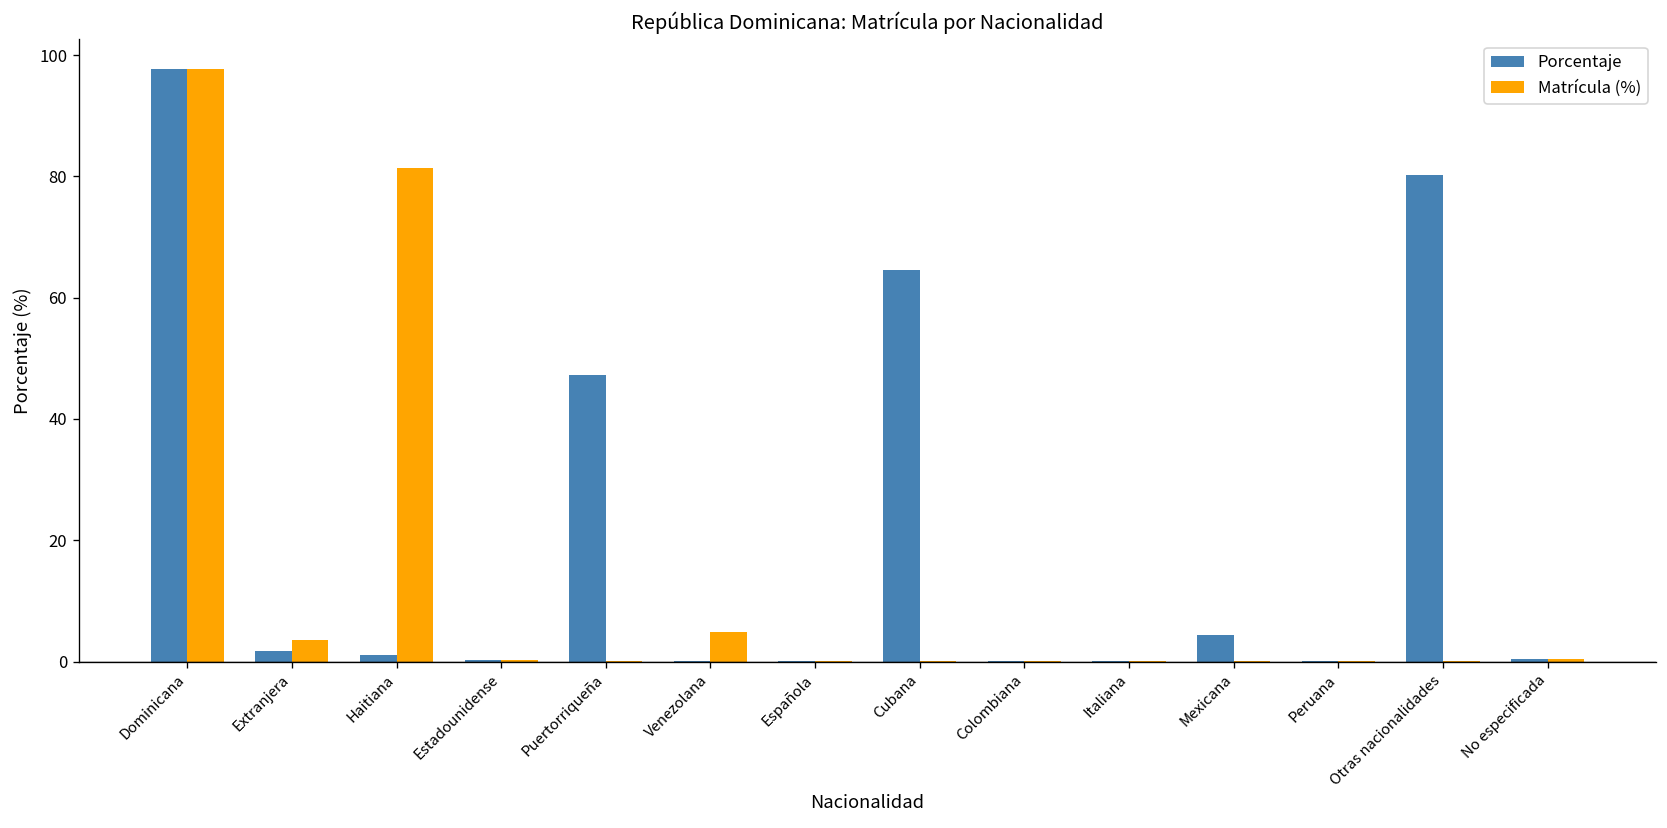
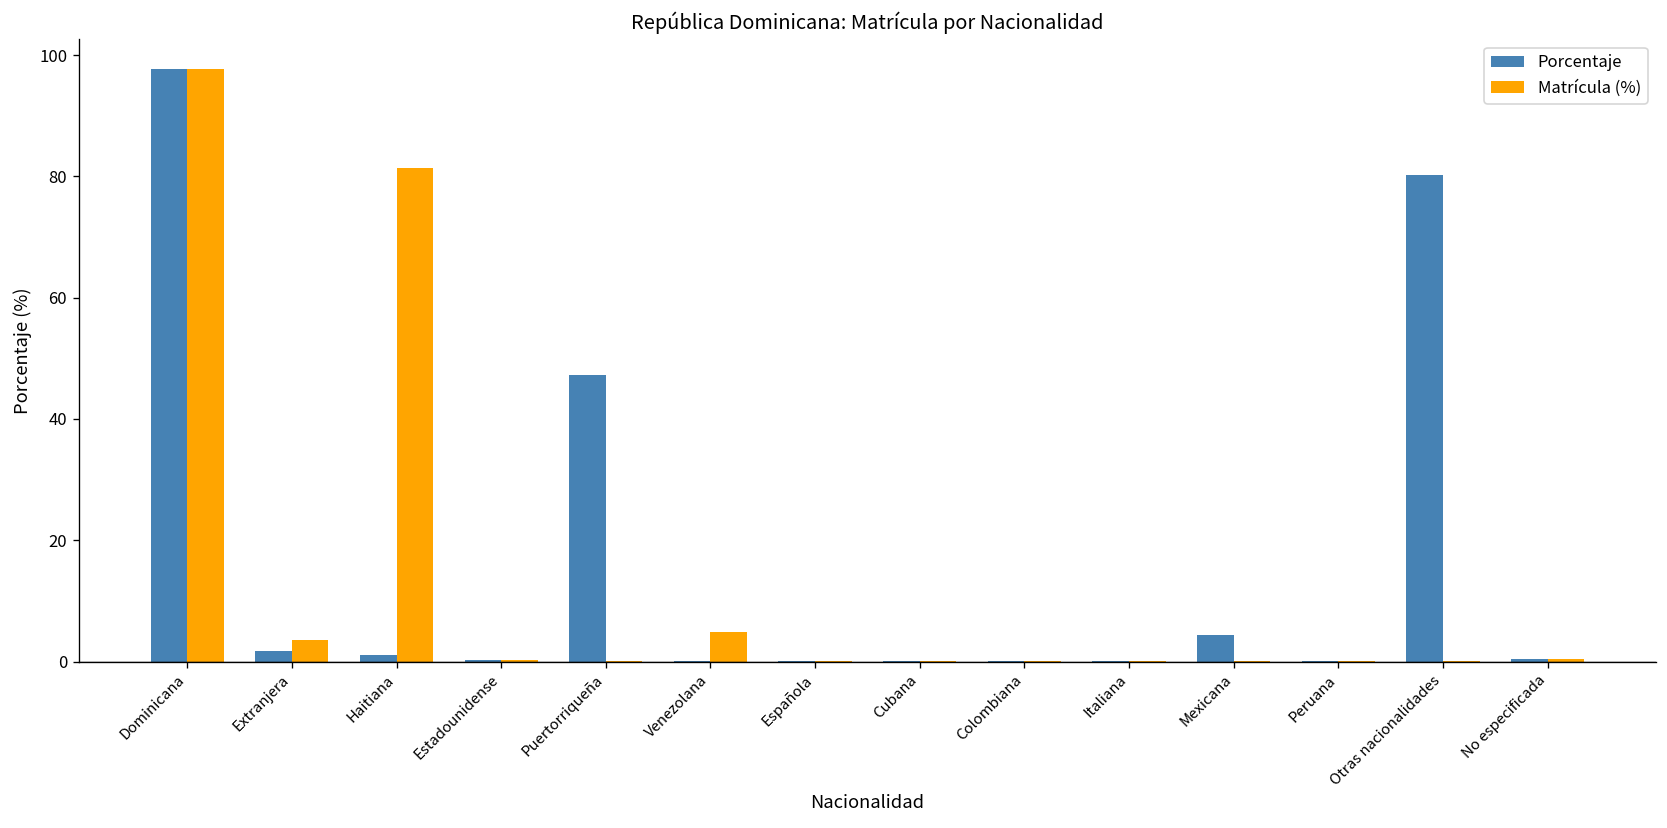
  {
    "Porcentaje": {
      "Dominicana": 98,
      "Extranjera": 2,
      "Haitiana": 1,
      "Puertorriqueña": 47,
-     "Cubana": 64,
+     "Cubana": 0,
      "Mexicana": 4,
      "Otras nacionalidades": 80
    },
    "Matrícula (%)": {
      "Dominicana": 98,
      "Extranjera": 4,
      "Haitiana": 81,
      "Venezolana": 5
    }
  }
